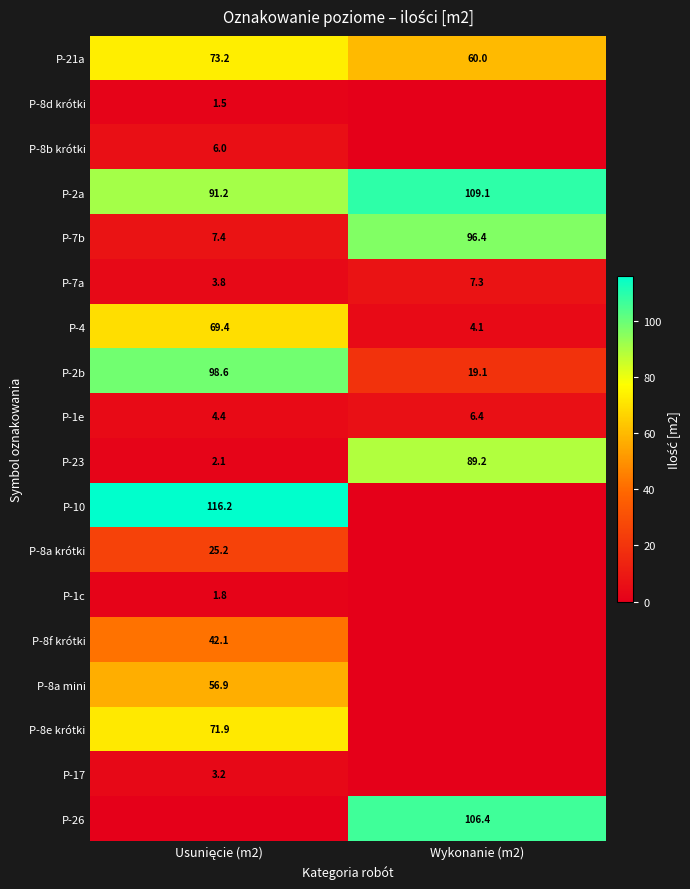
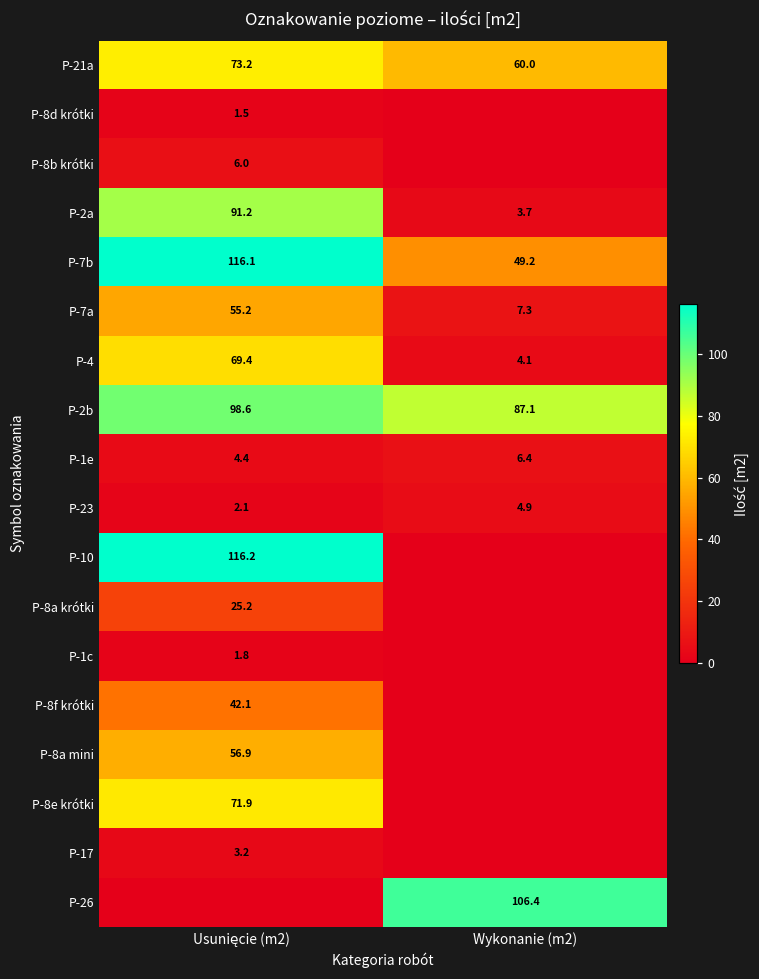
  {
    "P-21a": {
      "Usunięcie (m2)": 73.2,
      "Wykonanie (m2)": 60.0
    },
    "P-8d krótki": {
      "Usunięcie (m2)": 1.5
    },
    "P-8b krótki": {
      "Usunięcie (m2)": 6.0
    },
    "P-2a": {
      "Usunięcie (m2)": 91.2,
-     "Wykonanie (m2)": 109.1
+     "Wykonanie (m2)": 3.7
    },
    "P-7b": {
-     "Usunięcie (m2)": 7.4,
-     "Wykonanie (m2)": 96.4
+     "Usunięcie (m2)": 116.1,
+     "Wykonanie (m2)": 49.2
    },
    "P-7a": {
-     "Usunięcie (m2)": 3.8,
+     "Usunięcie (m2)": 55.2,
      "Wykonanie (m2)": 7.3
    },
    "P-4": {
      "Usunięcie (m2)": 69.4,
      "Wykonanie (m2)": 4.1
    },
    "P-2b": {
      "Usunięcie (m2)": 98.6,
-     "Wykonanie (m2)": 19.1
+     "Wykonanie (m2)": 87.1
    },
    "P-1e": {
      "Usunięcie (m2)": 4.4,
      "Wykonanie (m2)": 6.4
    },
    "P-23": {
      "Usunięcie (m2)": 2.1,
-     "Wykonanie (m2)": 89.2
+     "Wykonanie (m2)": 4.9
    },
    "P-10": {
      "Usunięcie (m2)": 116.2
    },
    "P-8a krótki": {
      "Usunięcie (m2)": 25.2
    },
    "P-1c": {
      "Usunięcie (m2)": 1.8
    },
    "P-8f krótki": {
      "Usunięcie (m2)": 42.1
    },
    "P-8a mini": {
      "Usunięcie (m2)": 56.9
    },
    "P-8e krótki": {
      "Usunięcie (m2)": 71.9
    },
    "P-17": {
      "Usunięcie (m2)": 3.2
    },
    "P-26": {
      "Wykonanie (m2)": 106.4
    }
  }
